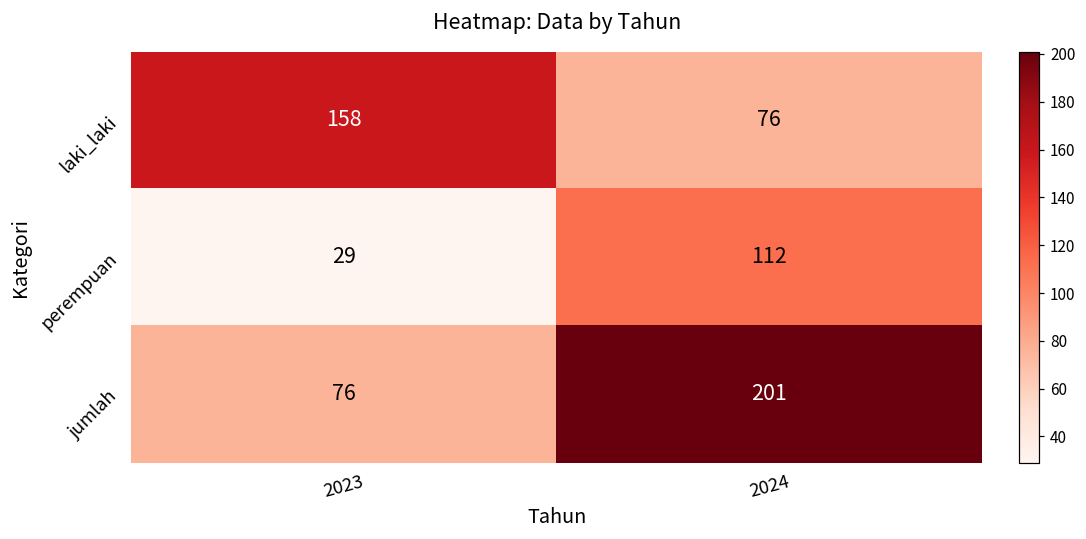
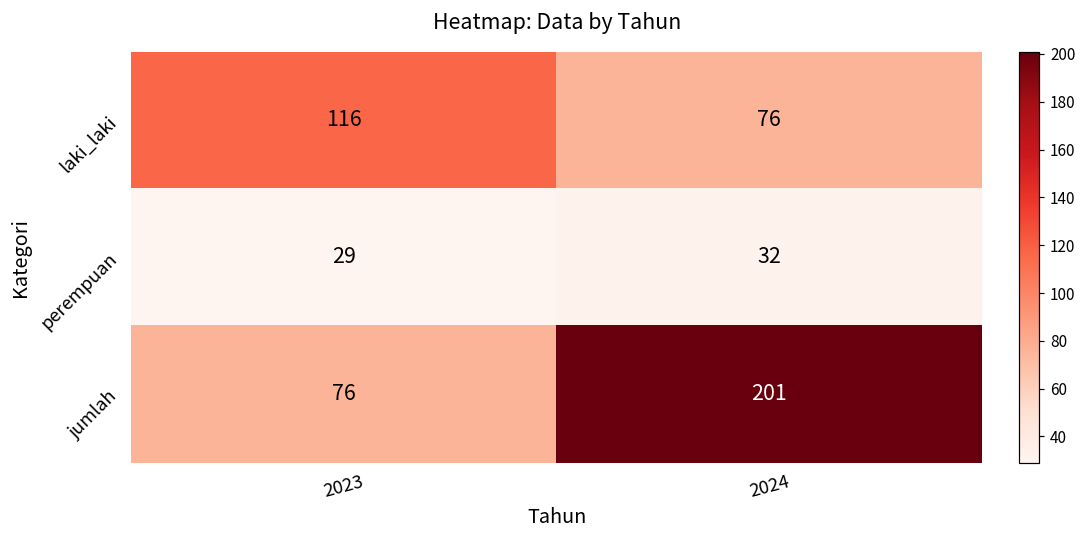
  {
    "laki_laki": {
-     "2023": 158,
+     "2023": 116,
      "2024": 76
    },
    "perempuan": {
      "2023": 29,
-     "2024": 112
+     "2024": 32
    },
    "jumlah": {
      "2023": 76,
      "2024": 201
    }
  }
